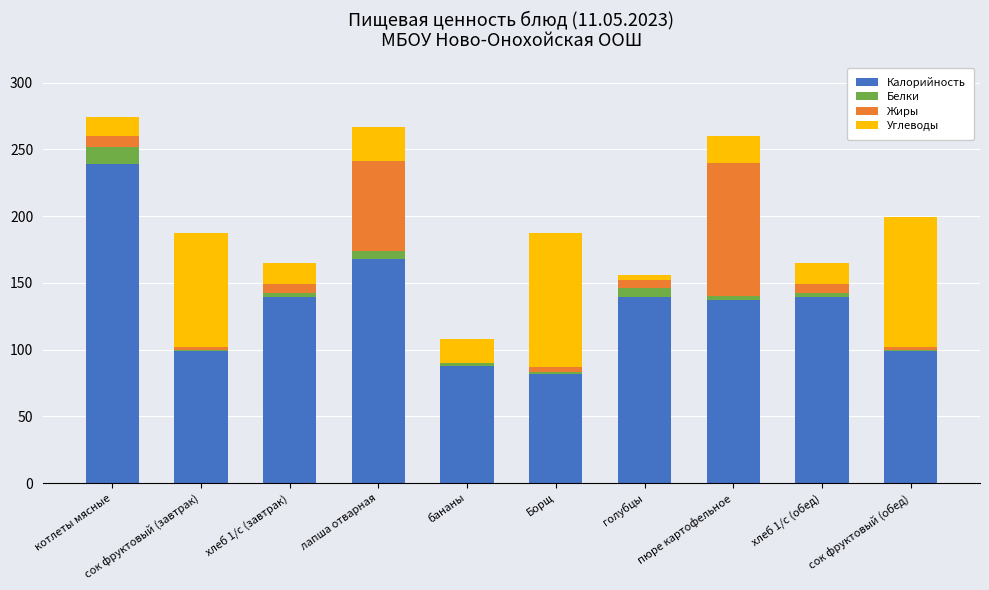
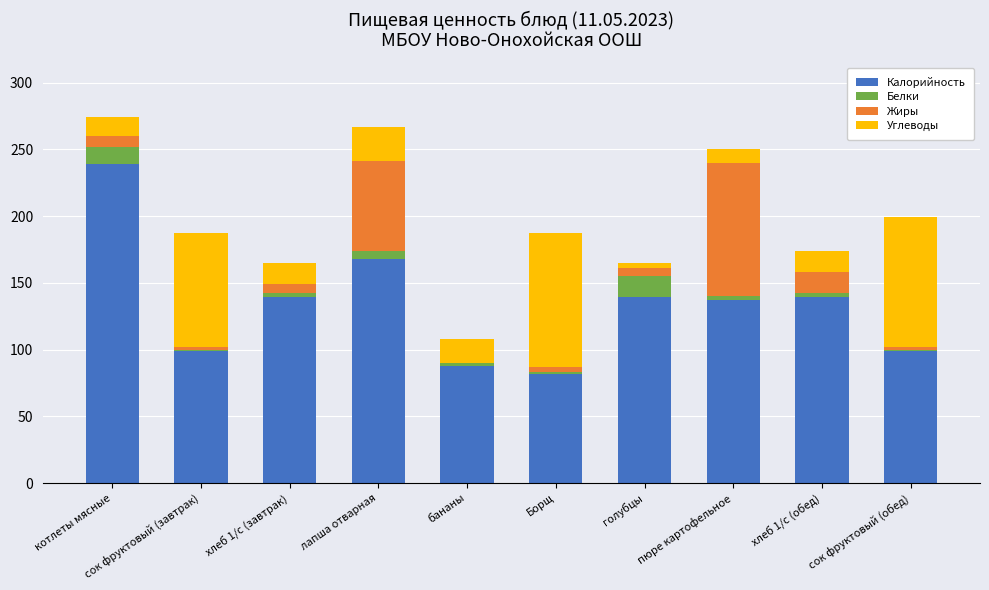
  {
    "Калорийность": {
      "котлеты мясные": 239,
      "сок фруктовый (завтрак)": 99,
      "хлеб 1/с (завтрак)": 139,
      "лапша отварная": 168,
      "бананы": 88,
      "Борщ": 82,
      "голубцы": 139,
      "пюре картофельное": 137,
      "хлеб 1/с (обед)": 139,
      "сок фруктовый (обед)": 99
    },
    "Белки": {
      "котлеты мясные": 13,
      "хлеб 1/с (завтрак)": 3,
      "лапша отварная": 6,
      "бананы": 2,
-     "голубцы": 7,
+     "голубцы": 16,
      "пюре картофельное": 3,
      "хлеб 1/с (обед)": 3
    },
    "Жиры": {
      "котлеты мясные": 8,
      "сок фруктовый (завтрак)": 2,
      "хлеб 1/с (завтрак)": 7,
      "лапша отварная": 67,
      "бананы": 0,
      "Борщ": 4,
      "голубцы": 6,
      "пюре картофельное": 100,
-     "хлеб 1/с (обед)": 7,
+     "хлеб 1/с (обед)": 16,
      "сок фруктовый (обед)": 2
    },
    "Углеводы": {
      "котлеты мясные": 14,
      "сок фруктовый (завтрак)": 85,
      "хлеб 1/с (завтрак)": 16,
      "лапша отварная": 26,
      "бананы": 18,
      "Борщ": 100,
      "голубцы": 4,
-     "пюре картофельное": 20,
+     "пюре картофельное": 10,
      "хлеб 1/с (обед)": 16,
      "сок фруктовый (обед)": 97
    }
  }
